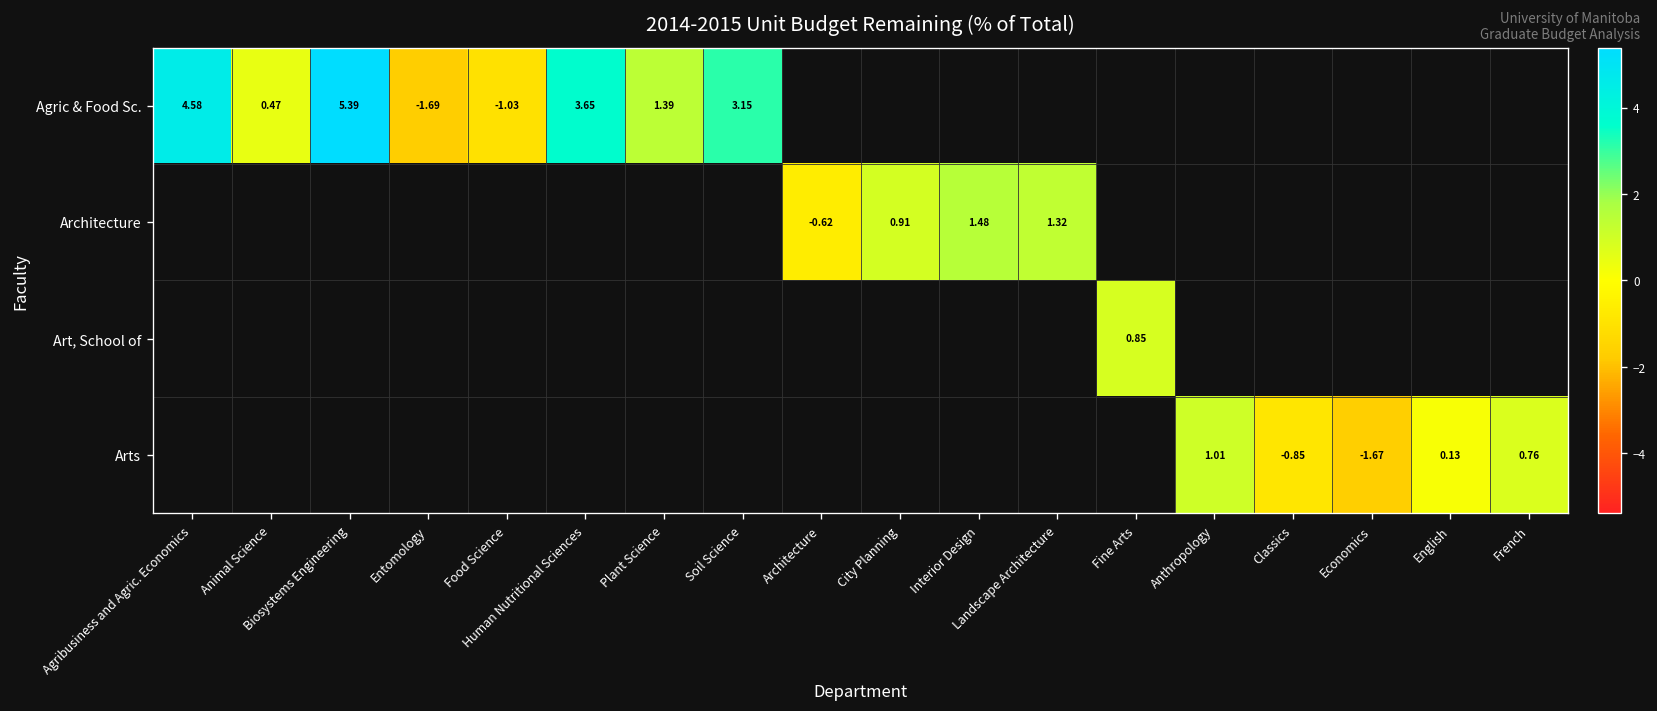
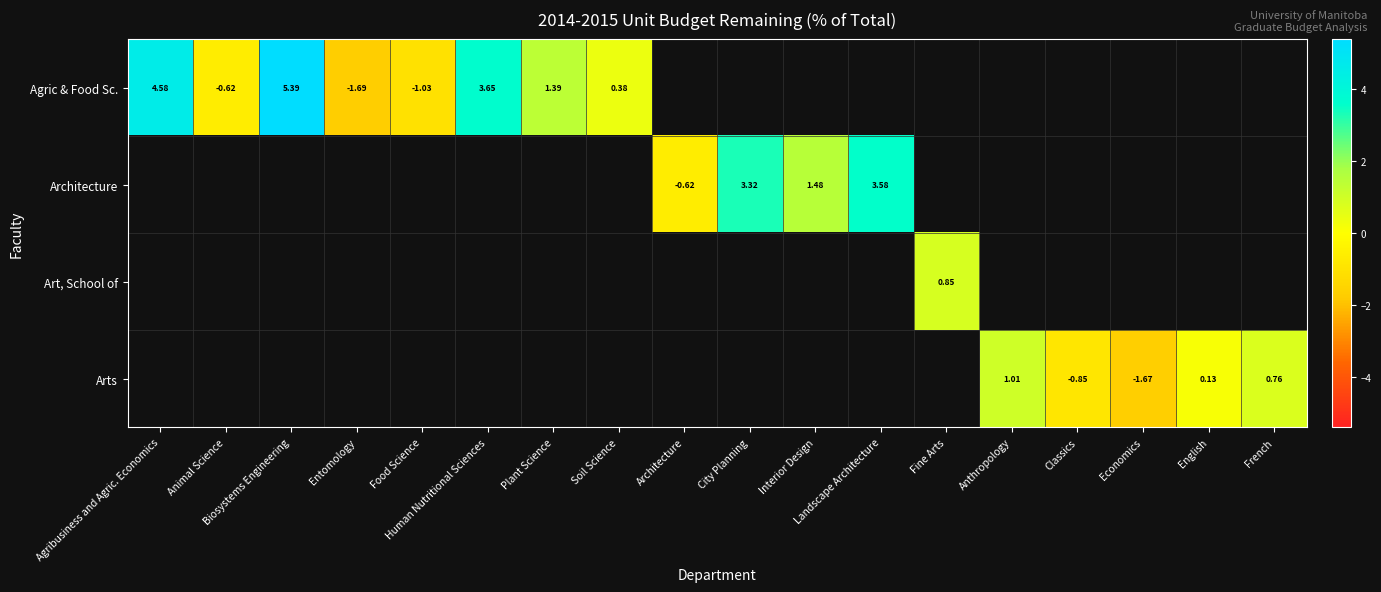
  {
    "Agric & Food Sc.": {
      "Agribusiness and Agric. Economics": 4.58,
-     "Animal Science": 0.47,
+     "Animal Science": -0.62,
      "Biosystems Engineering": 5.39,
      "Entomology": -1.69,
      "Food Science": -1.03,
      "Human Nutritional Sciences": 3.65,
      "Plant Science": 1.39,
-     "Soil Science": 3.15
+     "Soil Science": 0.38
    },
    "Architecture": {
      "Architecture": -0.62,
-     "City Planning": 0.91,
+     "City Planning": 3.32,
      "Interior Design": 1.48,
-     "Landscape Architecture": 1.32
+     "Landscape Architecture": 3.58
    },
    "Art, School of": {
      "Fine Arts": 0.85
    },
    "Arts": {
      "Anthropology": 1.01,
      "Classics": -0.85,
      "Economics": -1.67,
      "English": 0.13,
      "French": 0.76
    }
  }
